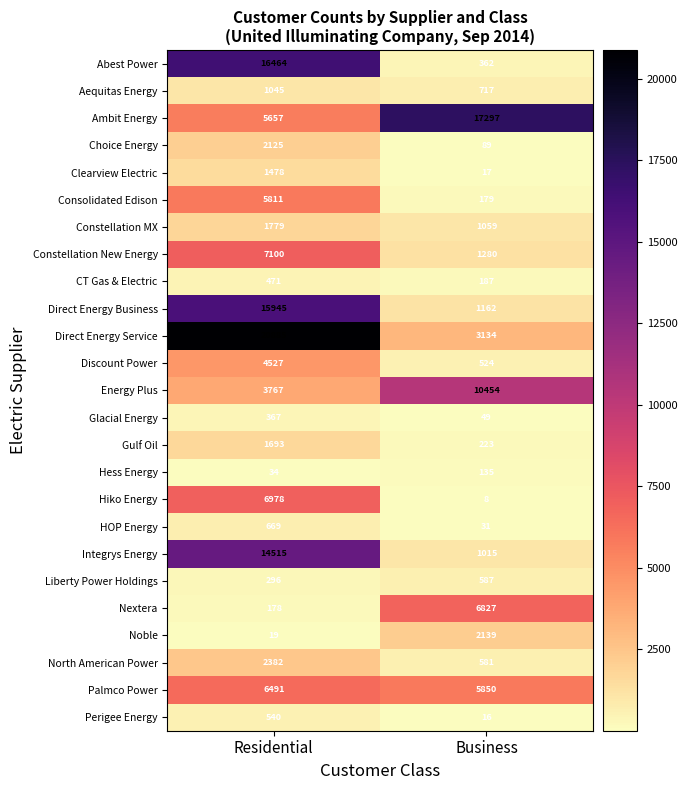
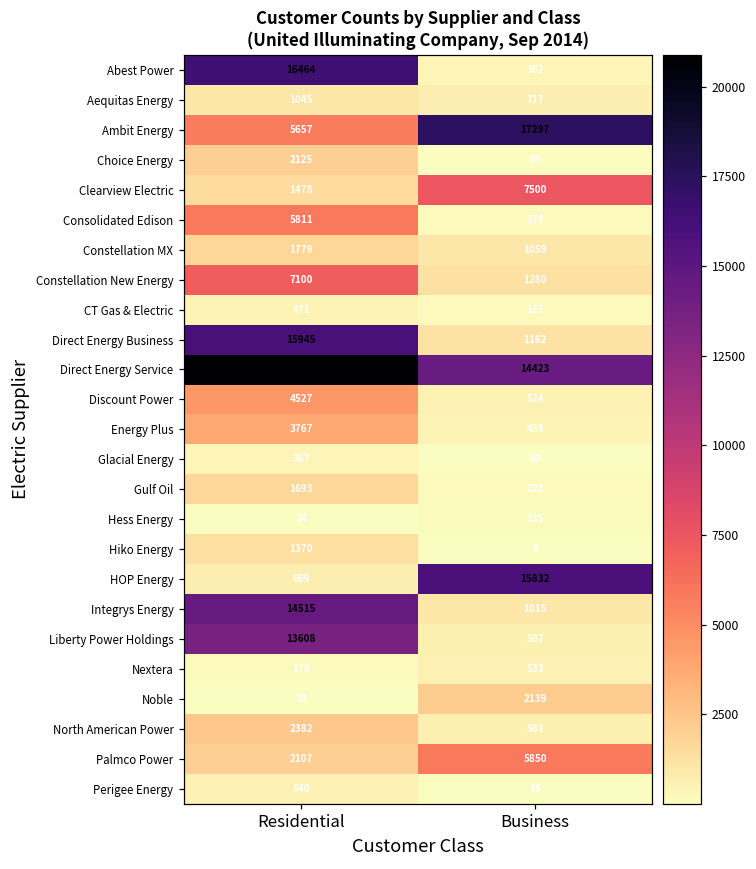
  {
    "Abest Power": {
      "Residential": 16464,
      "Business": 362
    },
    "Aequitas Energy": {
      "Residential": 1045,
      "Business": 717
    },
    "Ambit Energy": {
      "Residential": 5657,
      "Business": 17297
    },
    "Choice Energy": {
      "Residential": 2125,
      "Business": 89
    },
    "Clearview Electric": {
      "Residential": 1478,
-     "Business": 17
+     "Business": 7500
    },
    "Consolidated Edison": {
      "Residential": 5811,
      "Business": 179
    },
    "Constellation MX": {
      "Residential": 1779,
      "Business": 1059
    },
    "Constellation New Energy": {
      "Residential": 7100,
      "Business": 1280
    },
    "CT Gas & Electric": {
      "Residential": 471,
      "Business": 187
    },
    "Direct Energy Business": {
      "Residential": 15945,
      "Business": 1162
    },
    "Direct Energy Service": {
-     "Business": 3134
+     "Business": 14423
    },
    "Discount Power": {
      "Residential": 4527,
      "Business": 524
    },
    "Energy Plus": {
      "Residential": 3767,
-     "Business": 10454
+     "Business": 458
    },
    "Glacial Energy": {
      "Residential": 367,
      "Business": 49
    },
    "Gulf Oil": {
      "Residential": 1693,
      "Business": 223
    },
    "Hess Energy": {
      "Residential": 34,
      "Business": 135
    },
    "Hiko Energy": {
-     "Residential": 6978,
+     "Residential": 1370,
      "Business": 8
    },
    "HOP Energy": {
      "Residential": 669,
-     "Business": 31
+     "Business": 15832
    },
    "Integrys Energy": {
      "Residential": 14515,
      "Business": 1015
    },
    "Liberty Power Holdings": {
-     "Residential": 296,
+     "Residential": 13608,
      "Business": 587
    },
    "Nextera": {
      "Residential": 178,
-     "Business": 6827
+     "Business": 533
    },
    "Noble": {
      "Residential": 19,
      "Business": 2139
    },
    "North American Power": {
      "Residential": 2382,
      "Business": 581
    },
    "Palmco Power": {
-     "Residential": 6491,
+     "Residential": 2107,
      "Business": 5850
    },
    "Perigee Energy": {
      "Residential": 540,
      "Business": 16
    }
  }
